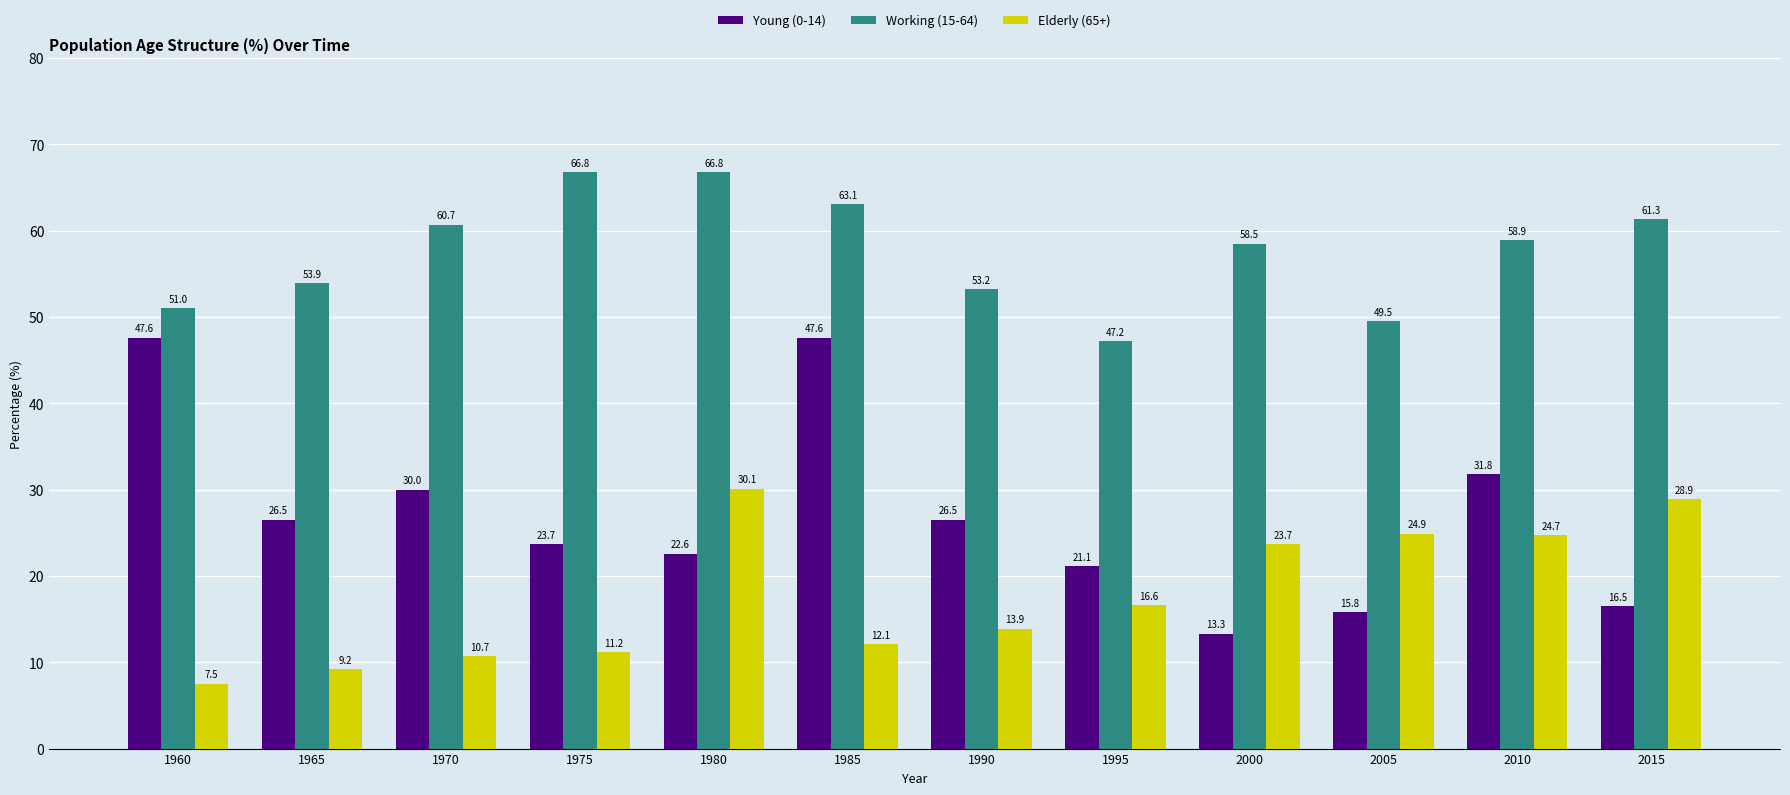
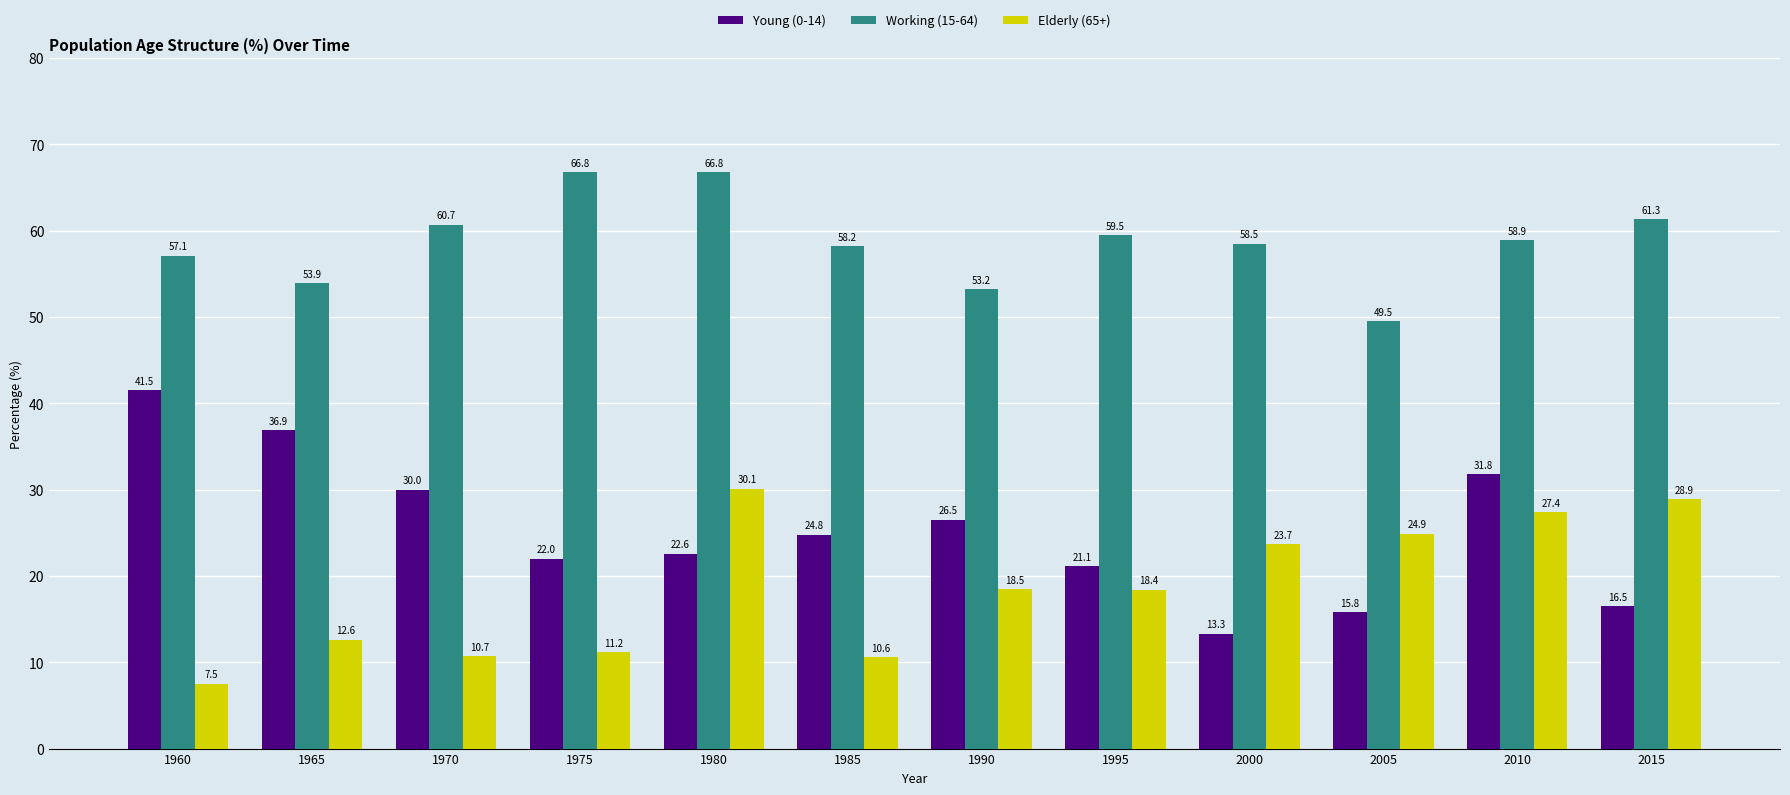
  {
    "Young (0-14)": {
-     "1960": 47.6,
-     "1965": 26.5,
+     "1960": 41.5,
+     "1965": 36.9,
      "1970": 30.0,
-     "1975": 23.7,
+     "1975": 22.0,
      "1980": 22.6,
-     "1985": 47.6,
+     "1985": 24.8,
      "1990": 26.5,
      "1995": 21.1,
      "2000": 13.3,
      "2005": 15.8,
      "2010": 31.8,
      "2015": 16.5
    },
    "Working (15-64)": {
-     "1960": 51.0,
+     "1960": 57.1,
      "1965": 53.9,
      "1970": 60.7,
      "1975": 66.8,
      "1980": 66.8,
-     "1985": 63.1,
+     "1985": 58.2,
      "1990": 53.2,
-     "1995": 47.2,
+     "1995": 59.5,
      "2000": 58.5,
      "2005": 49.5,
      "2010": 58.9,
      "2015": 61.3
    },
    "Elderly (65+)": {
      "1960": 7.5,
-     "1965": 9.2,
+     "1965": 12.6,
      "1970": 10.7,
      "1975": 11.2,
      "1980": 30.1,
-     "1985": 12.1,
-     "1990": 13.9,
-     "1995": 16.6,
+     "1985": 10.6,
+     "1990": 18.5,
+     "1995": 18.4,
      "2000": 23.7,
      "2005": 24.9,
-     "2010": 24.7,
+     "2010": 27.4,
      "2015": 28.9
    }
  }
